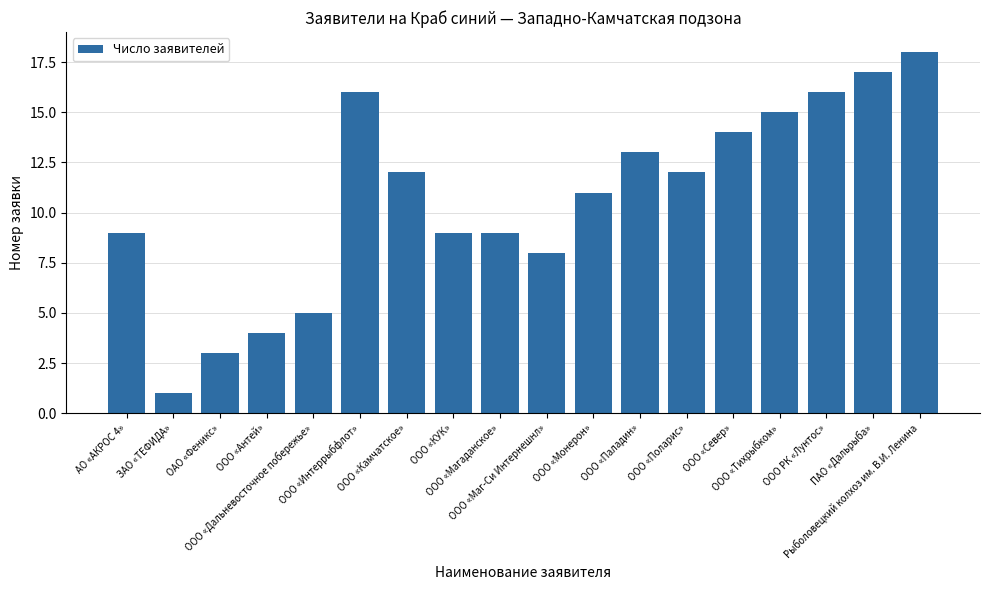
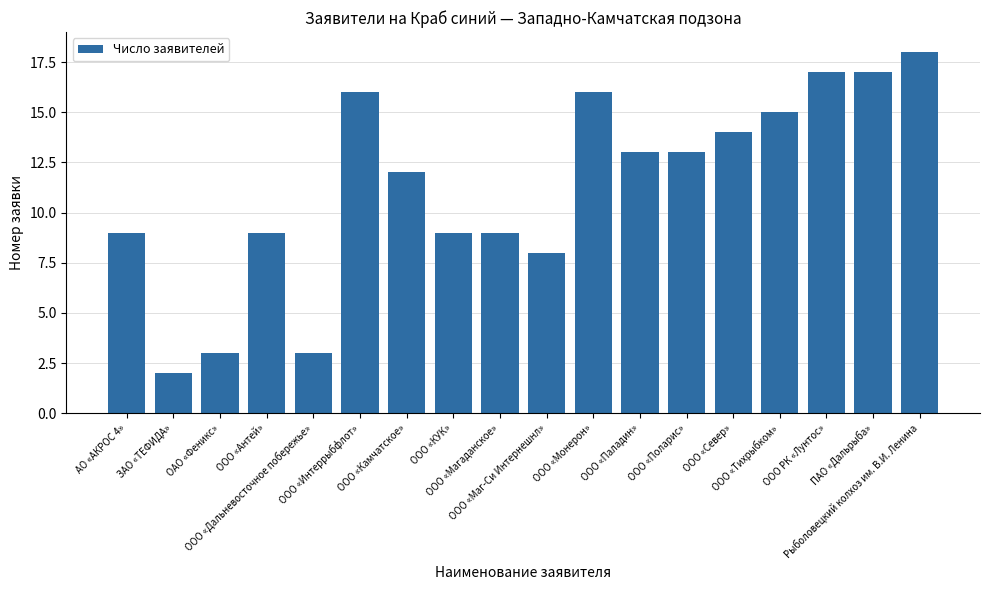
  {
    "АО «АКРОС 4»": 9,
-   "ЗАО «ТЕФИДА»": 1,
+   "ЗАО «ТЕФИДА»": 2,
    "ОАО «Феникс»": 3,
-   "ООО «Антей»": 4,
-   "ООО «Дальневосточное побережье»": 5,
+   "ООО «Антей»": 9,
+   "ООО «Дальневосточное побережье»": 3,
    "ООО «Интеррыбфлот»": 16,
    "ООО «Камчатское»": 12,
    "ООО «КУК»": 9,
    "ООО «Магаданское»": 9,
    "ООО «Маг-Си Интернешнл»": 8,
-   "ООО «Монерон»": 11,
+   "ООО «Монерон»": 16,
    "ООО «Паладин»": 13,
-   "ООО «Поларис»": 12,
+   "ООО «Поларис»": 13,
    "ООО «Север»": 14,
    "ООО «Тихрыбком»": 15,
-   "ООО РК «Лунтос»": 16,
+   "ООО РК «Лунтос»": 17,
    "ПАО «Дальрыба»": 17,
    "Рыболовецкий колхоз им. В.И. Ленина": 18
  }
